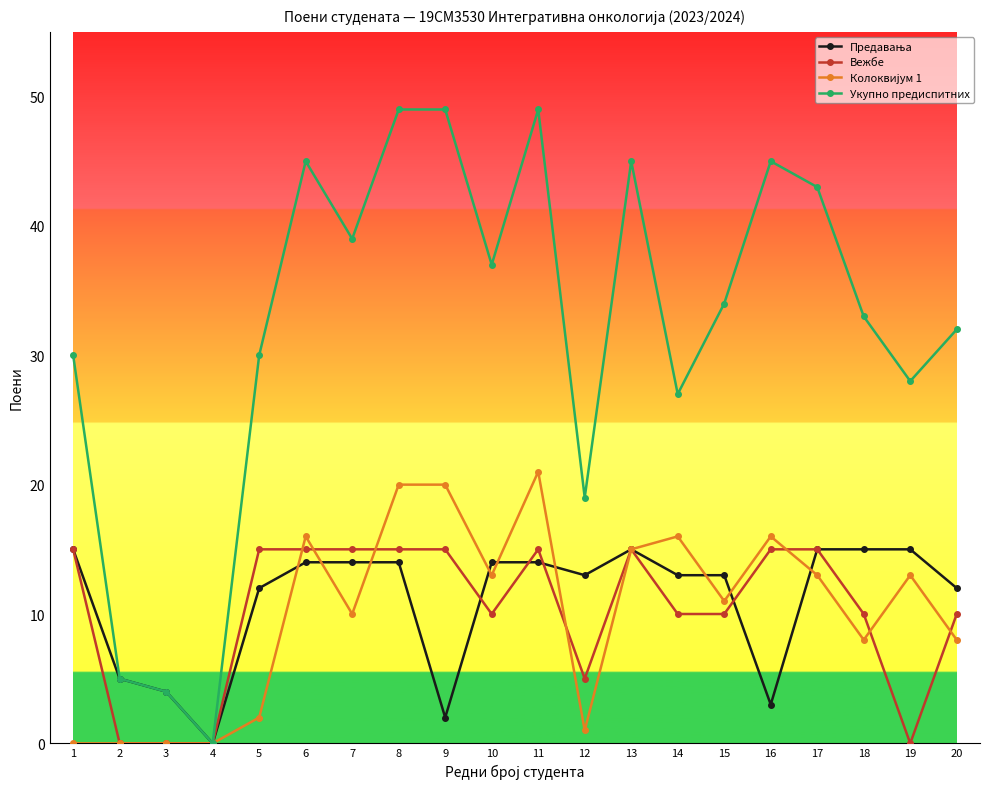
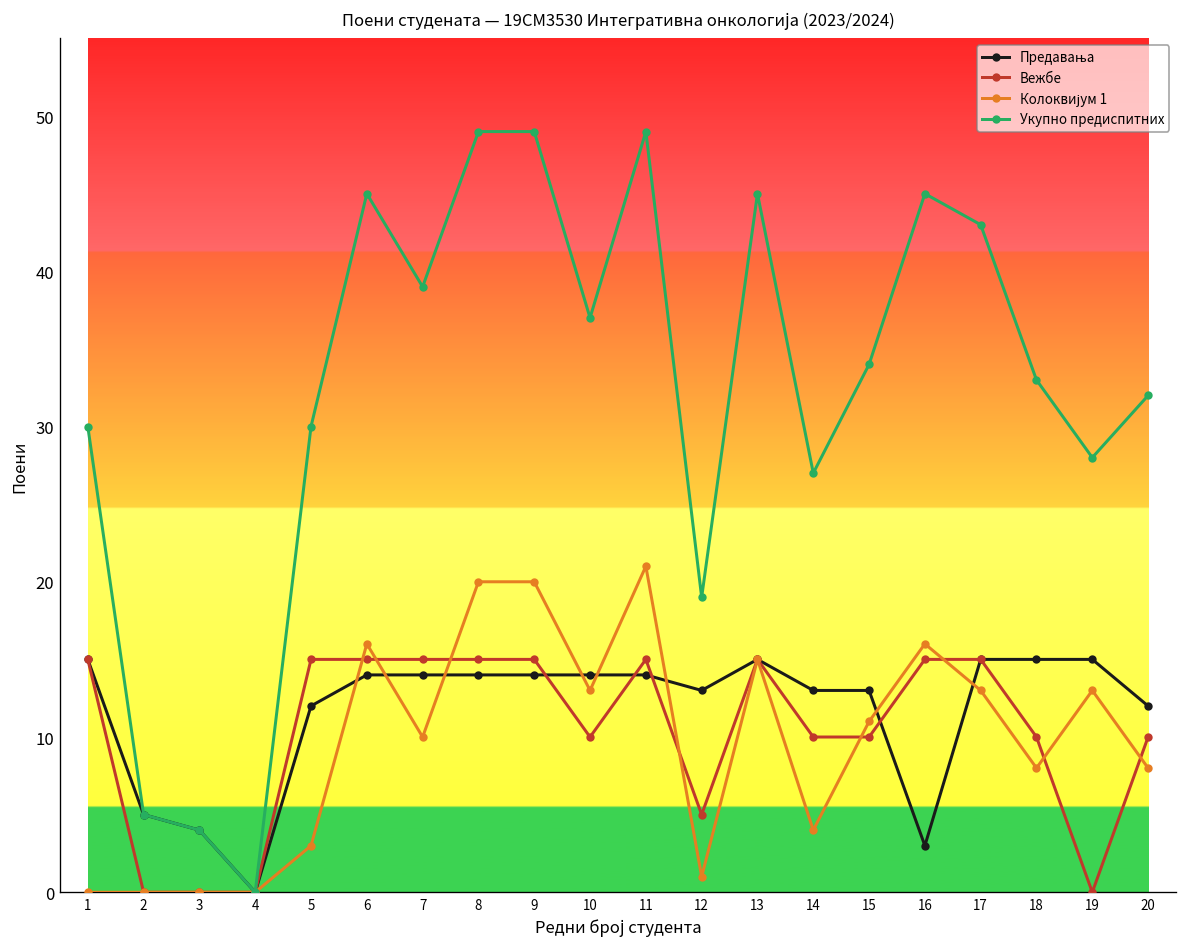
  {
    "Предавања": {
      "5": 12,
      "6": 14,
      "7": 14,
      "8": 14,
-     "9": 2,
+     "9": 14,
      "10": 14,
      "11": 14,
      "12": 13,
      "14": 13,
      "15": 13,
      "16": 3,
      "18": 15,
      "19": 15,
      "20": 12
    },
    "Вежбе": {
      "5": 15,
      "6": 15,
      "7": 15,
      "8": 15,
      "9": 15,
      "10": 10,
      "11": 15,
      "12": 5,
      "14": 10,
      "15": 10,
      "16": 15,
      "18": 10,
      "19": 0,
      "20": 10
    },
    "Колоквијум 1": {
      "1": 0,
-     "5": 2,
+     "5": 3,
      "6": 16,
      "7": 10,
      "8": 20,
      "9": 20,
      "10": 13,
      "11": 21,
      "12": 1,
-     "14": 16,
+     "14": 4,
      "15": 11,
      "16": 16,
      "17": 13,
      "18": 8,
      "19": 13,
      "20": 8
    },
    "Укупно предиспитних": {
      "1": 30,
      "5": 30,
      "6": 45,
      "7": 39,
      "8": 49,
      "9": 49,
      "10": 37,
      "11": 49,
      "12": 19,
      "13": 45,
      "14": 27,
      "15": 34,
      "16": 45,
      "17": 43,
      "18": 33,
      "19": 28,
      "20": 32
    }
  }
